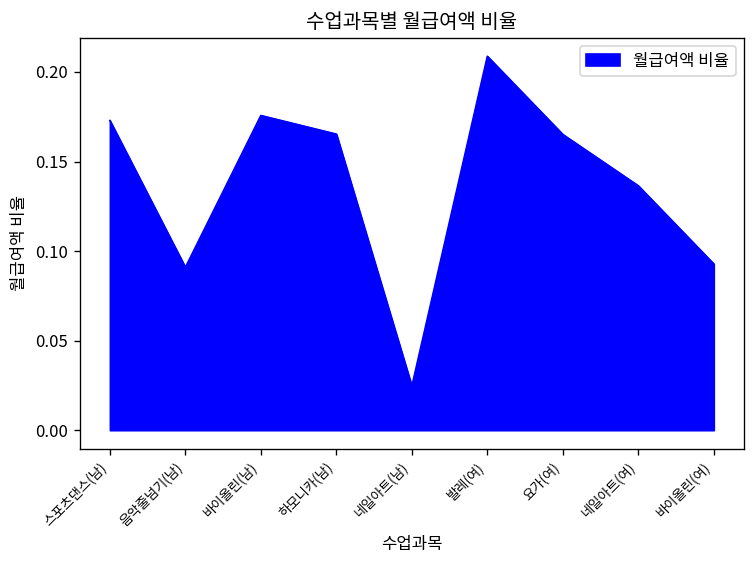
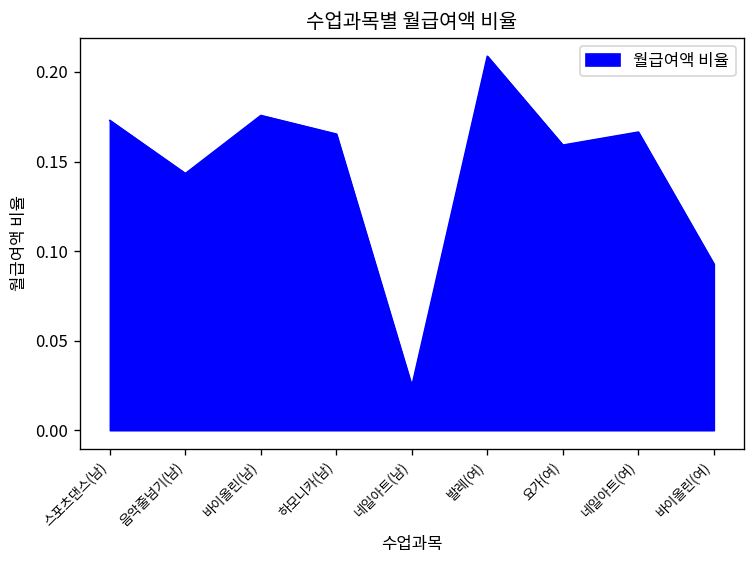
  {
    "스포츠댄스(남)": 0.173,
-   "음악줄넘기(남)": 0.091,
+   "음악줄넘기(남)": 0.143,
    "바이올린(남)": 0.176,
    "하모니카(남)": 0.165,
    "네일아트(남)": 0.025,
    "발레(여)": 0.209,
-   "요가(여)": 0.165,
-   "네일아트(여)": 0.136,
+   "요가(여)": 0.159,
+   "네일아트(여)": 0.166,
    "바이올린(여)": 0.093
  }
